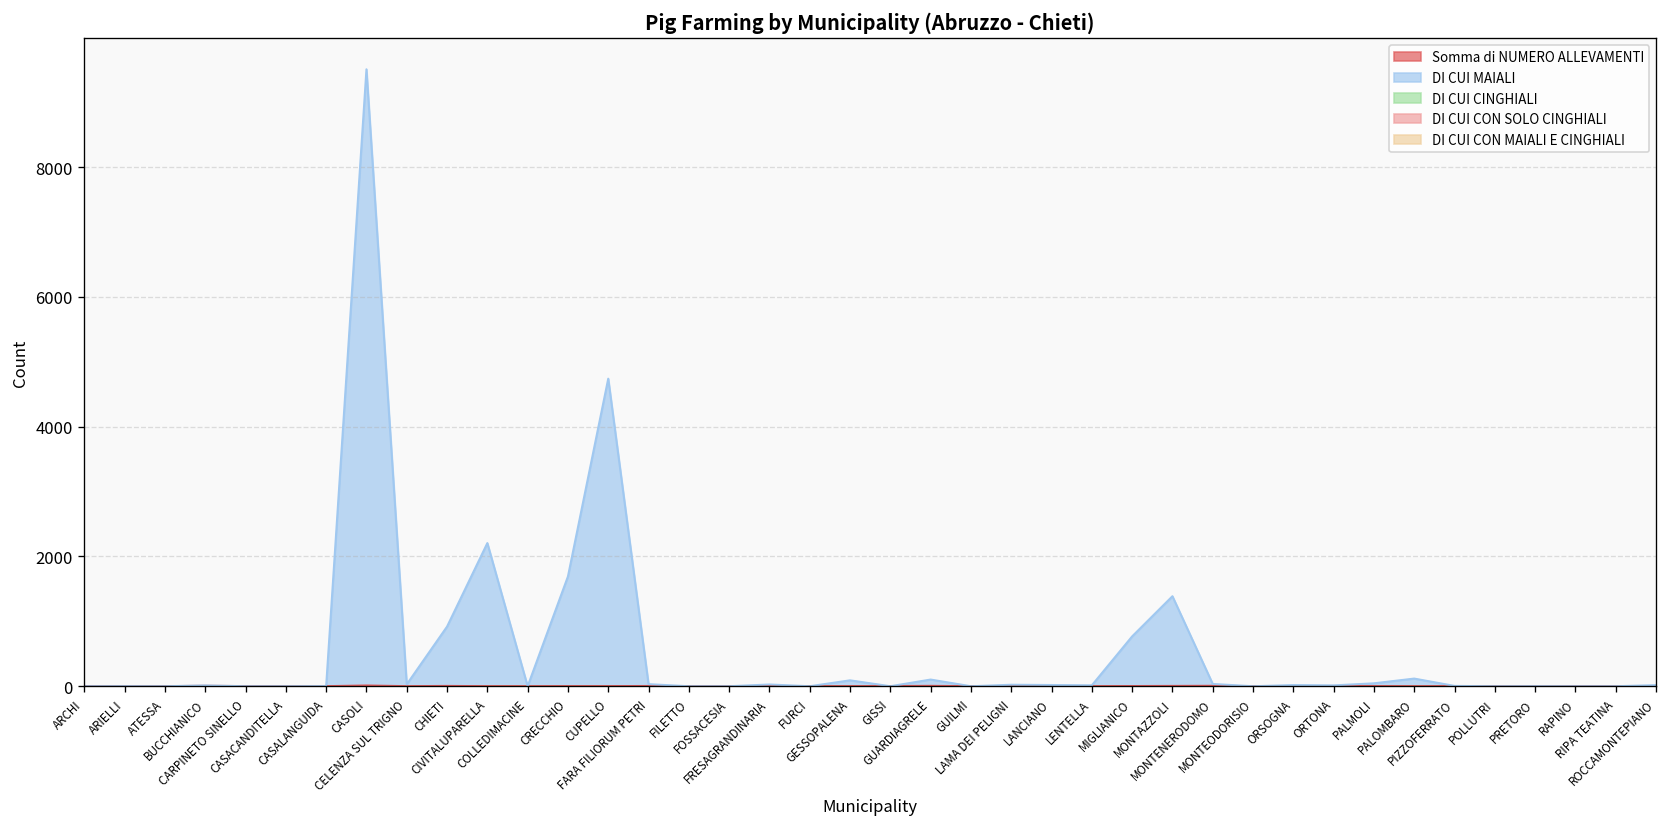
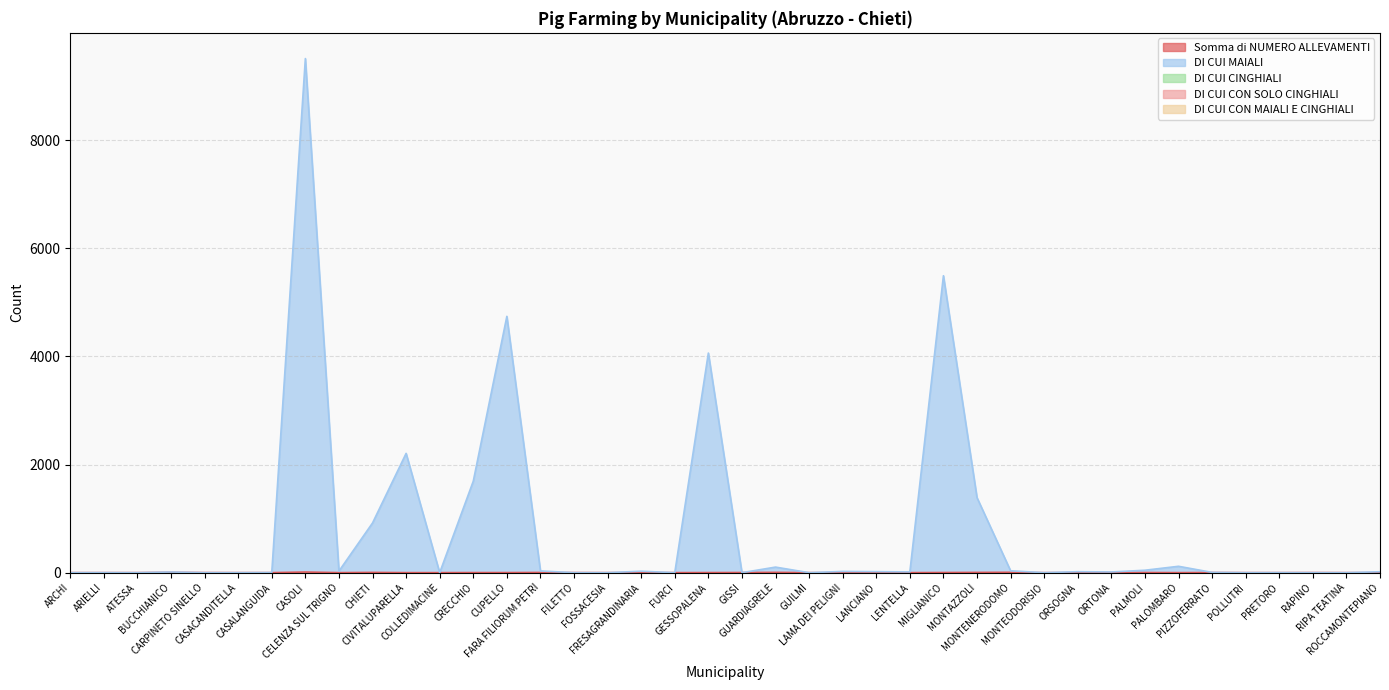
  {
    "DI CUI MAIALI": {
      "CASOLI": 9500,
      "CHIETI": 900,
      "CIVITALUPARELLA": 2200,
      "CRECCHIO": 1700,
      "CUPELLO": 4700,
-     "GESSOPALENA": 100,
+     "GESSOPALENA": 4100,
      "GUARDIAGRELE": 100,
-     "MIGLIANICO": 800,
+     "MIGLIANICO": 5500,
      "MONTAZZOLI": 1400,
      "PALOMBARO": 100
    }
  }
